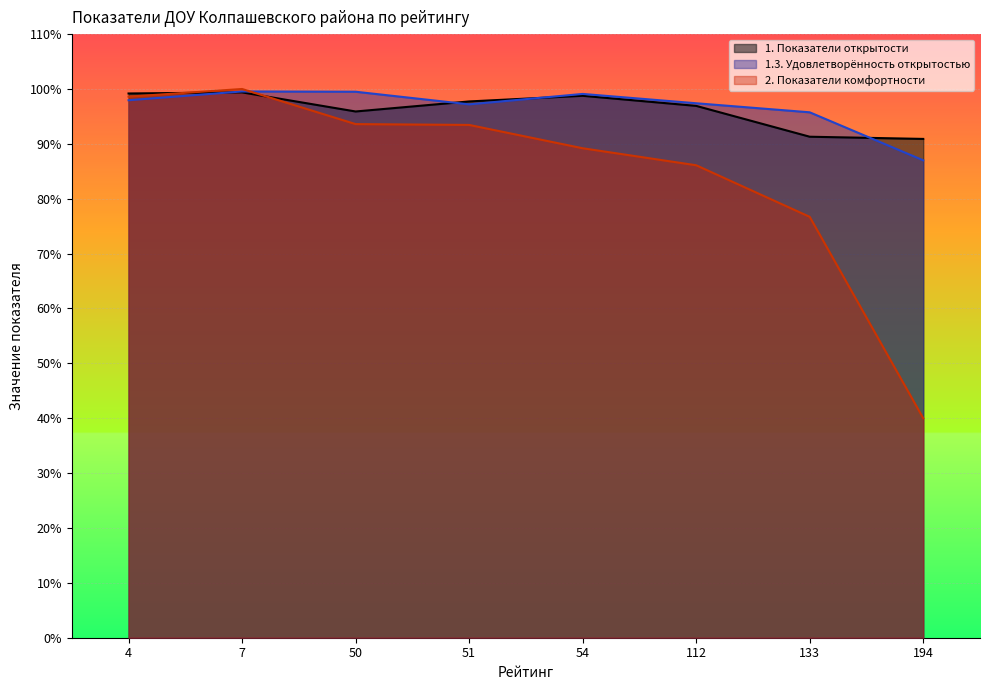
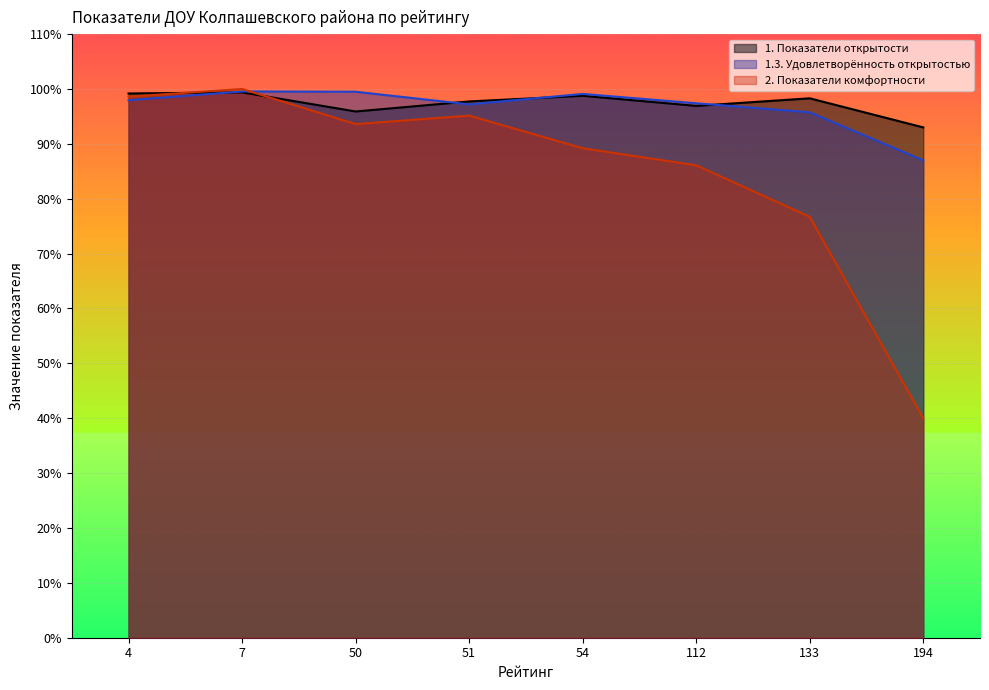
  {
    "1. Показатели открытости": {
      "4": "99%",
      "50": "96%",
      "51": "98%",
      "112": "97%",
-     "133": "91%",
-     "194": "91%"
+     "133": "98%",
+     "194": "93%"
    },
    "1.3. Удовлетворённость открытостью": {
      "4": "98%",
      "50": "100%",
      "51": "97%",
      "112": "97%",
      "133": "96%",
      "194": "87%"
    },
    "2. Показатели комфортности": {
      "4": "99%",
      "50": "94%",
-     "51": "93%",
+     "51": "95%",
      "54": "89%",
      "112": "86%",
      "133": "77%",
      "194": "40%"
    }
  }
